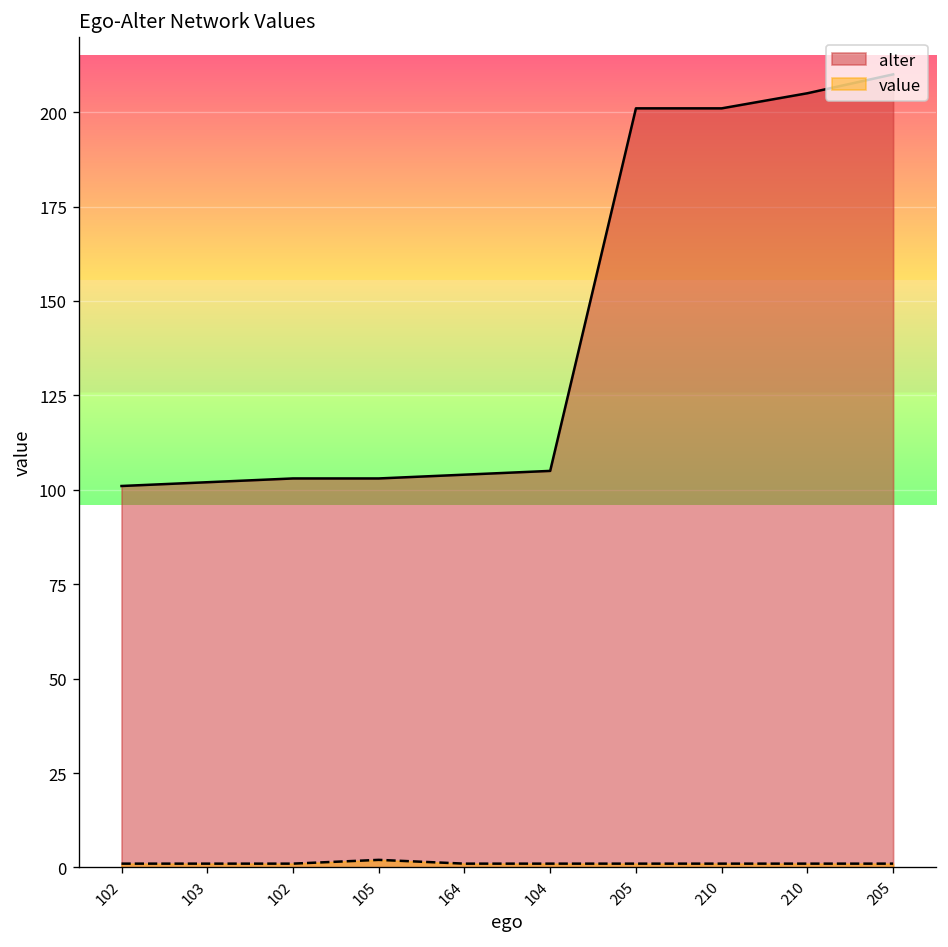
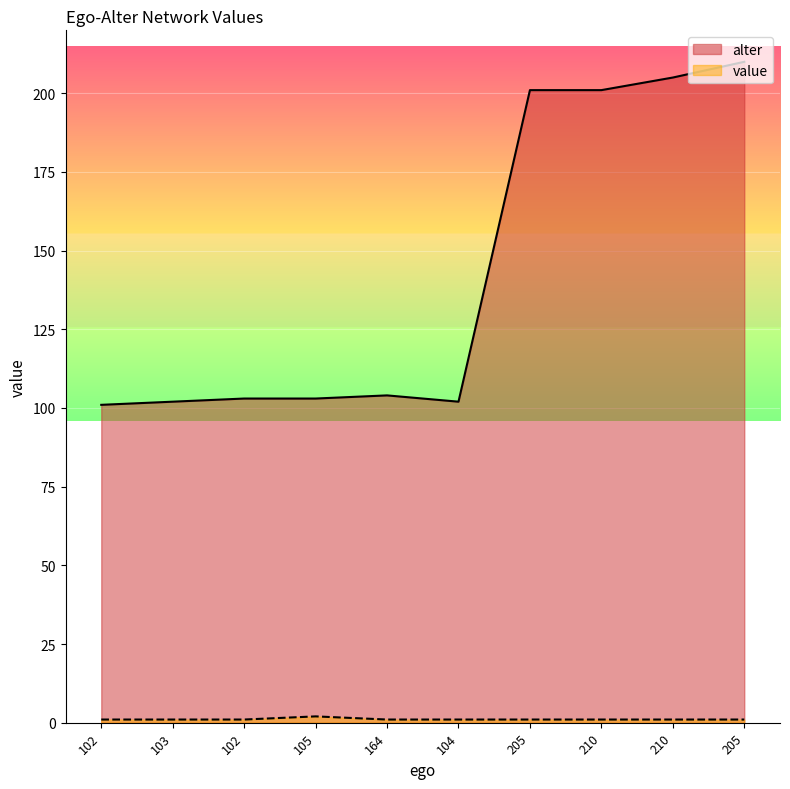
  {
    "alter": {
      "103": 102,
      "105": 103,
      "164": 104,
-     "104": 105
+     "104": 102
    },
    "value": {
      "103": 1,
      "105": 2,
      "164": 1,
      "104": 1
    }
  }
